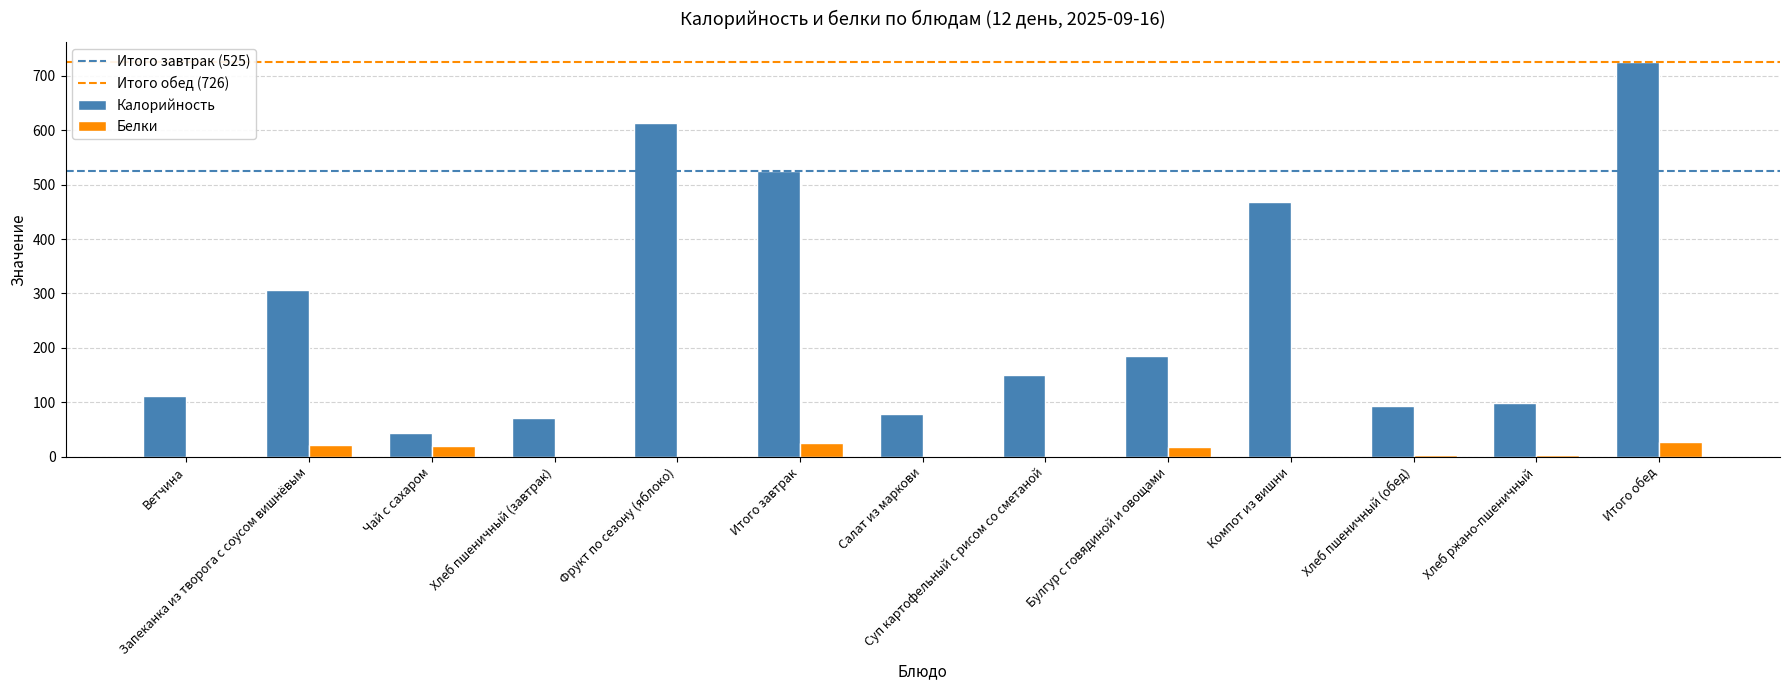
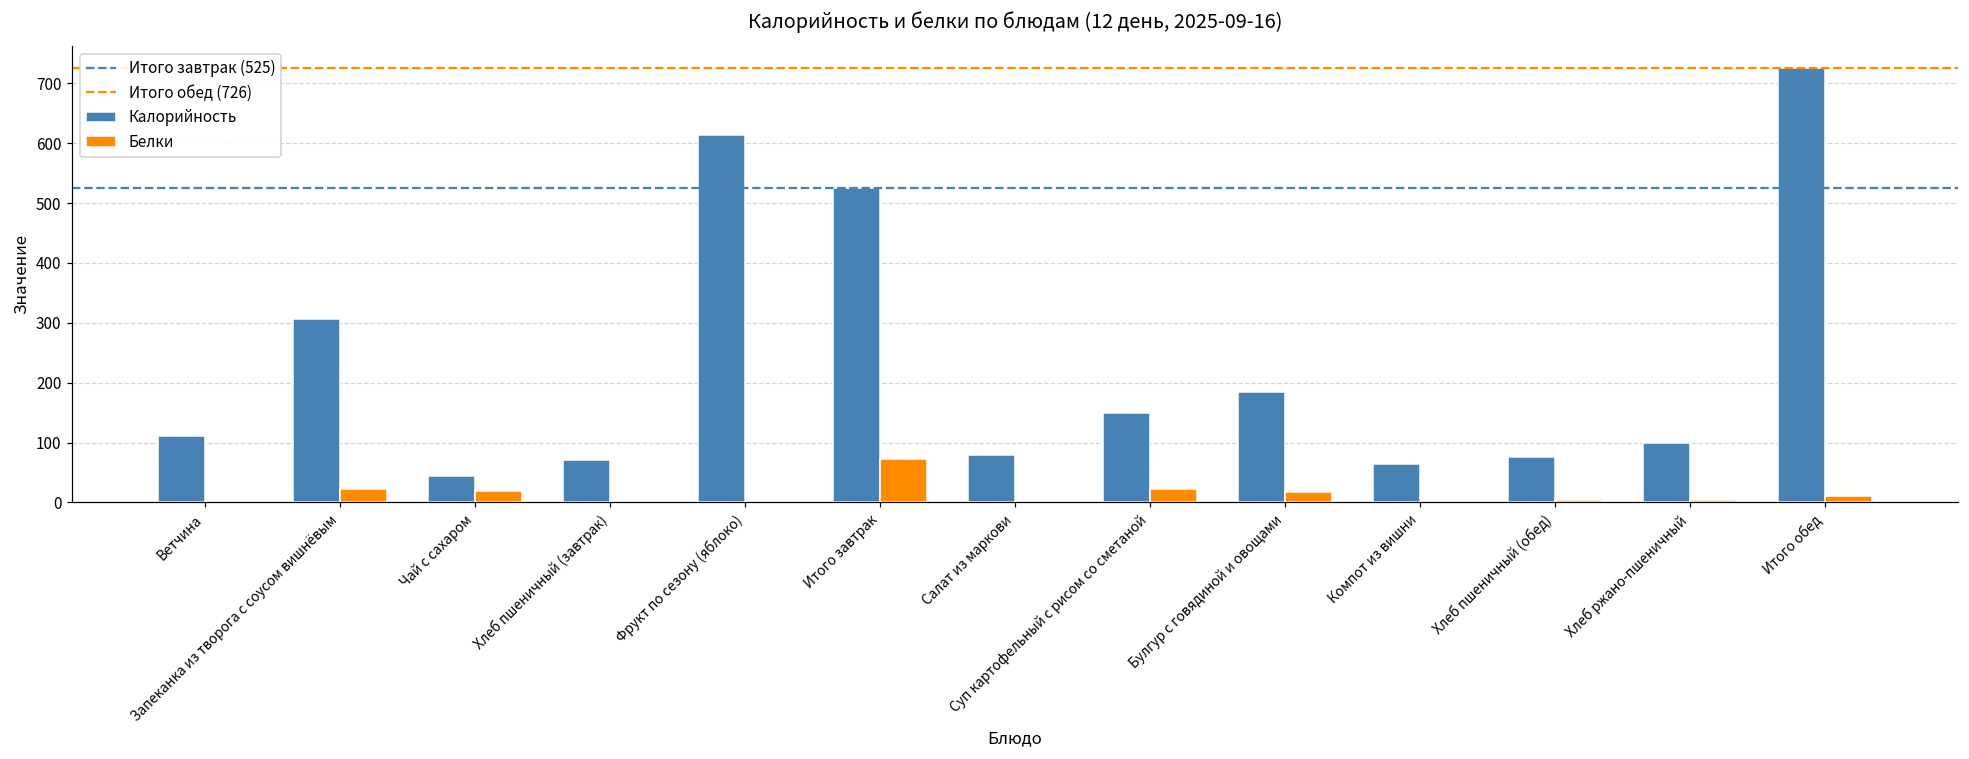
  {
    "Калорийность": {
      "Ветчина": 110,
      "Запеканка из творога с соусом вишнёвым": 310,
      "Чай с сахаром": 40,
      "Хлеб пшеничный (завтрак)": 70,
      "Фрукт по сезону (яблоко)": 610,
      "Итого завтрак": 530,
      "Салат из маркови": 80,
      "Суп картофельный с рисом со сметаной": 150,
      "Булгур с говядиной и овощами": 190,
-     "Компот из вишни": 470,
-     "Хлеб пшеничный (обед)": 90,
+     "Компот из вишни": 60,
+     "Хлеб пшеничный (обед)": 80,
      "Хлеб ржано-пшеничный": 100,
      "Итого обед": 730
    },
    "Белки": {
      "Запеканка из творога с соусом вишнёвым": 20,
      "Чай с сахаром": 20,
      "Фрукт по сезону (яблоко)": 0,
-     "Итого завтрак": 30,
-     "Суп картофельный с рисом со сметаной": 0,
+     "Итого завтрак": 70,
+     "Суп картофельный с рисом со сметаной": 20,
      "Булгур с говядиной и овощами": 20,
-     "Итого обед": 30
+     "Итого обед": 10
    }
  }
